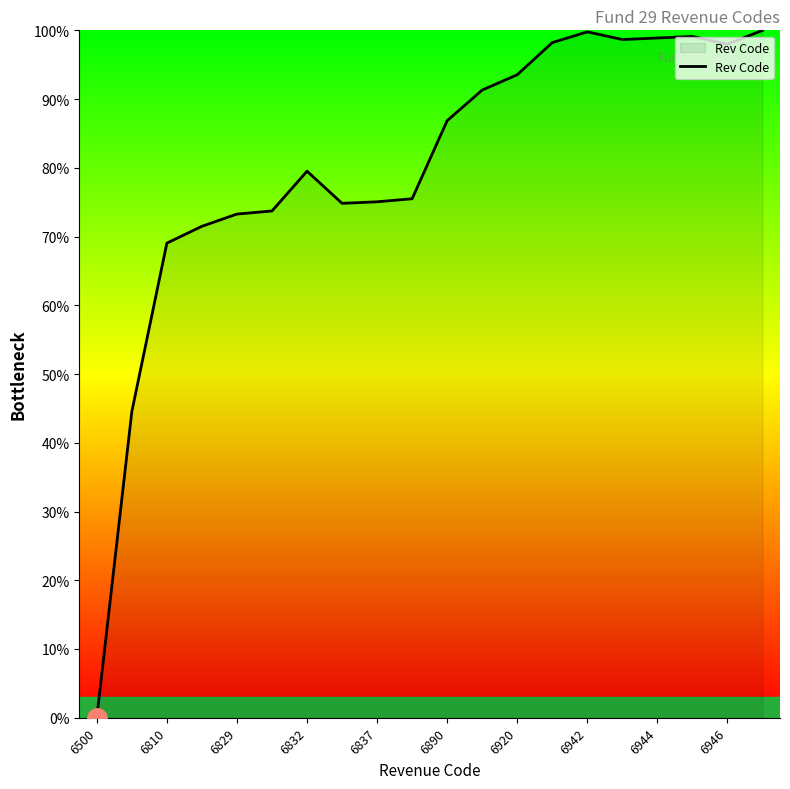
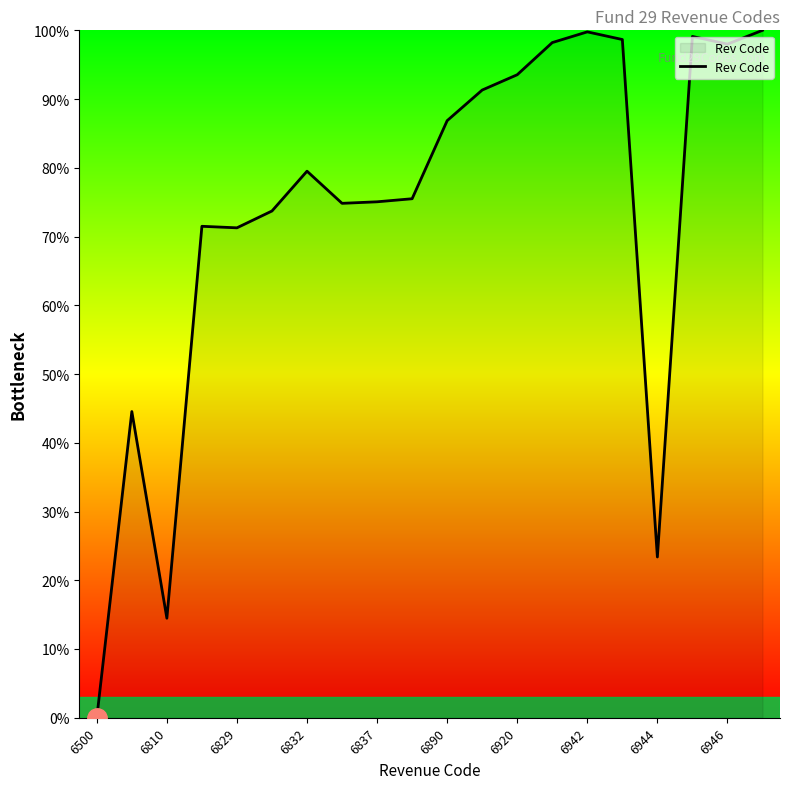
  {
    "Rev Code": {
-     "6810": "69%",
-     "6829": "73%",
+     "6810": "14%",
+     "6829": "71%",
      "6832": "80%",
      "6837": "75%",
      "6890": "87%",
      "6920": "94%",
      "6942": "100%",
-     "6944": "99%"
+     "6944": "23%"
    }
  }
